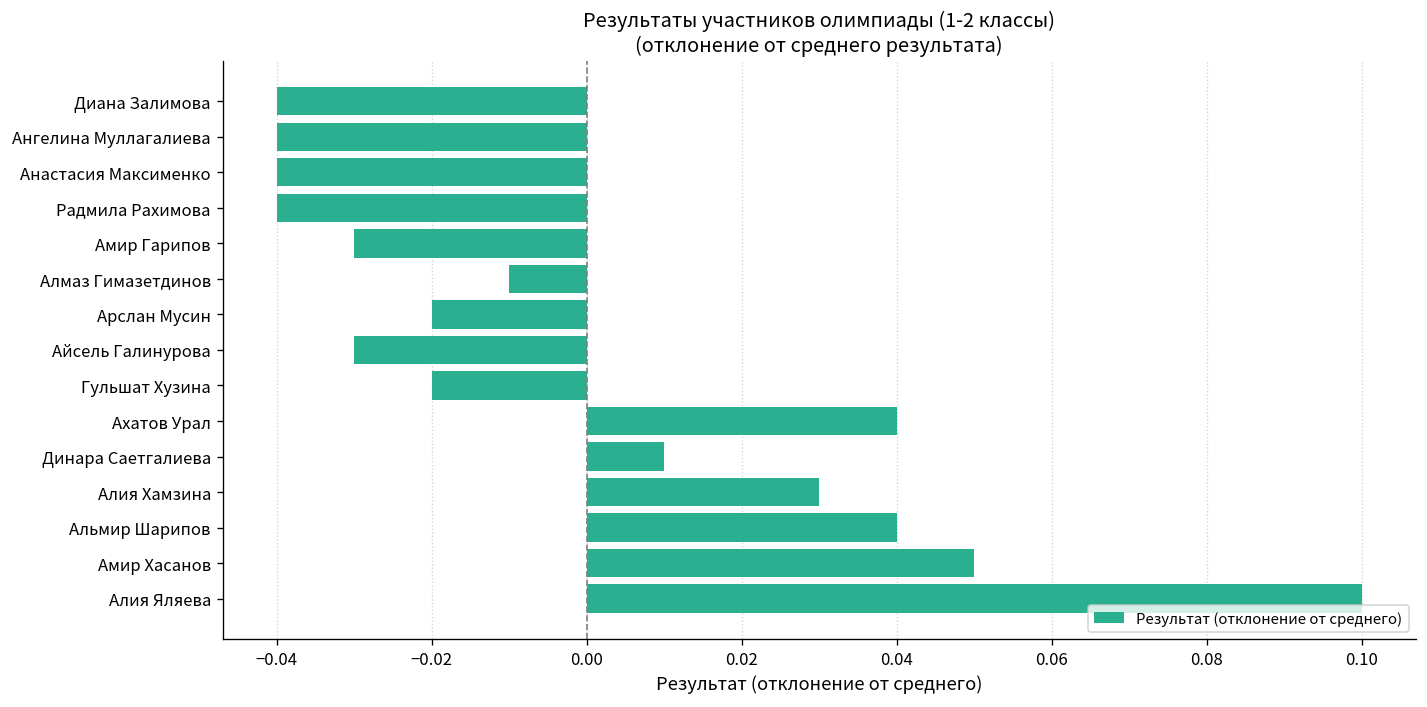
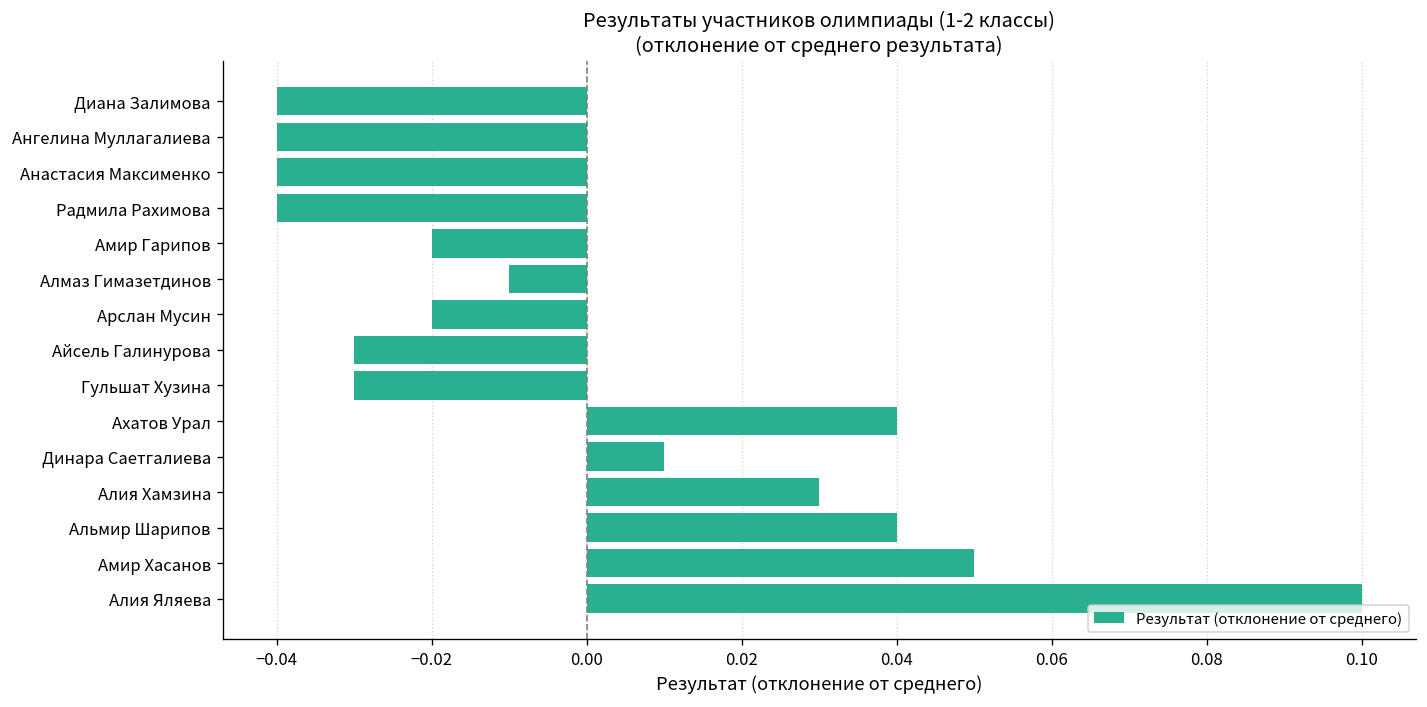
  {
    "Диана Залимова": -0.040,
    "Ангелина Муллагалиева": -0.040,
    "Анастасия Максименко": -0.040,
    "Радмила Рахимова": -0.040,
-   "Амир Гарипов": -0.030,
+   "Амир Гарипов": -0.020,
    "Алмаз Гимазетдинов": -0.010,
    "Арслан Мусин": -0.020,
    "Айсель Галинурова": -0.030,
-   "Гульшат Хузина": -0.020,
+   "Гульшат Хузина": -0.030,
    "Ахатов Урал": 0.040,
    "Динара Саетгалиева": 0.010,
    "Алия Хамзина": 0.030,
    "Альмир Шарипов": 0.040,
    "Амир Хасанов": 0.050,
    "Алия Яляева": 0.100
  }
